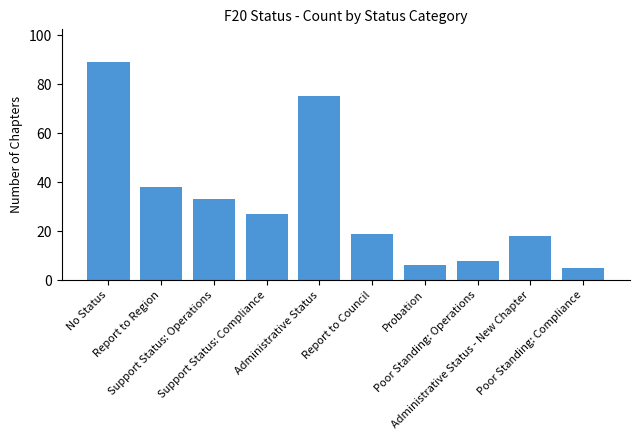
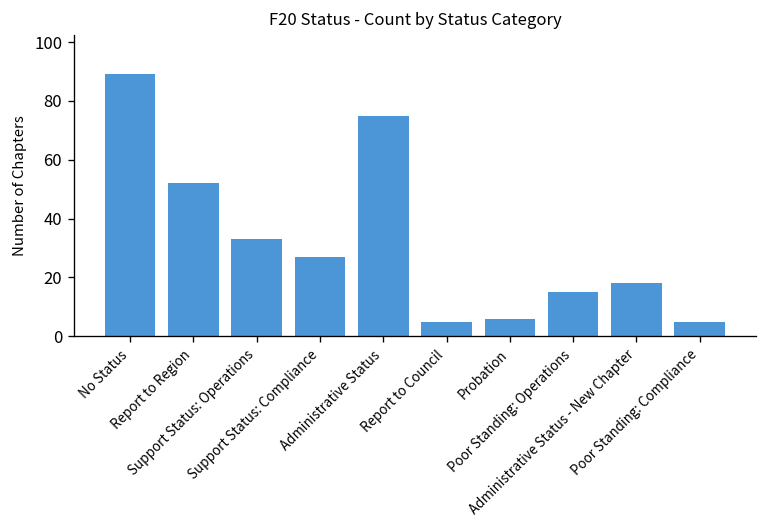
  {
    "No Status": 89,
-   "Report to Region": 38,
+   "Report to Region": 52,
    "Support Status: Operations": 33,
    "Support Status: Compliance": 27,
    "Administrative Status": 75,
-   "Report to Council": 19,
+   "Report to Council": 5,
    "Probation": 6,
-   "Poor Standing: Operations": 8,
+   "Poor Standing: Operations": 15,
    "Administrative Status - New Chapter": 18,
    "Poor Standing: Compliance": 5
  }
